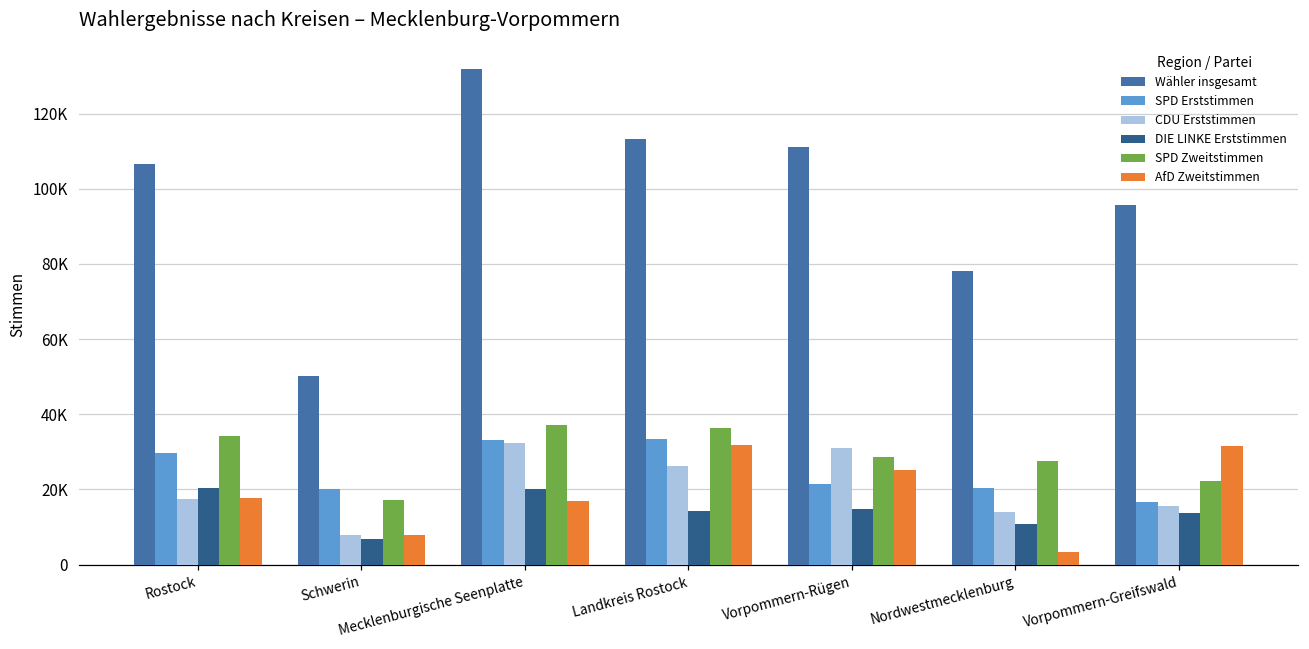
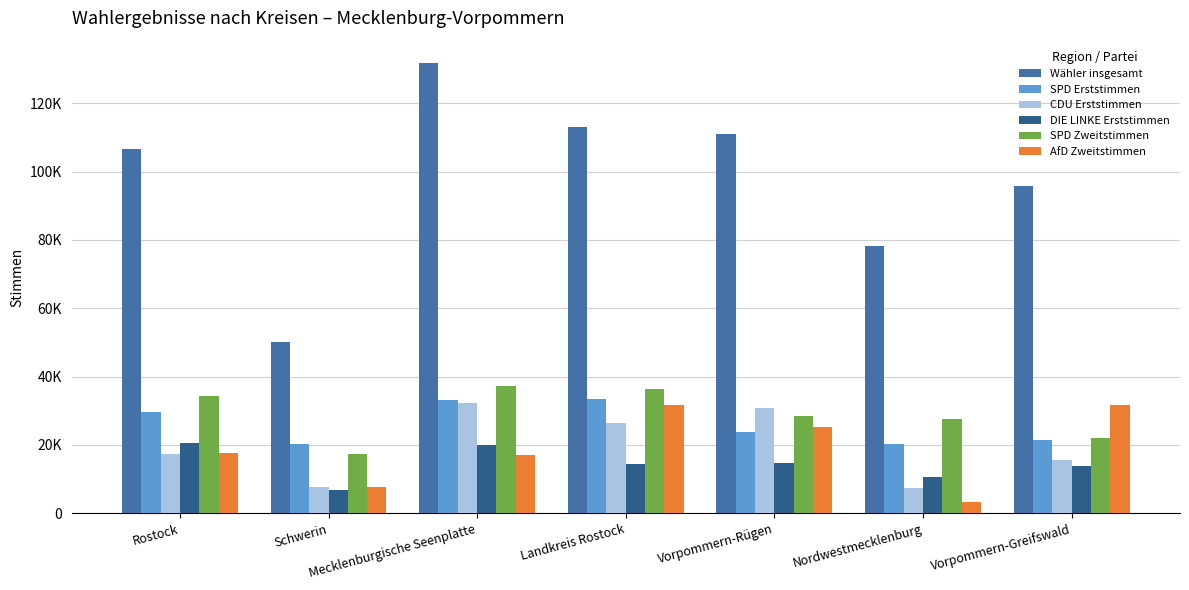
  {
    "SPD Erststimmen": {
      "Rostock": 30000,
      "Schwerin": 20000,
      "Mecklenburgische Seenplatte": 33000,
      "Landkreis Rostock": 34000,
-     "Vorpommern-Rügen": 21000,
+     "Vorpommern-Rügen": 24000,
      "Nordwestmecklenburg": 20000,
-     "Vorpommern-Greifswald": 17000
+     "Vorpommern-Greifswald": 21000
    },
    "CDU Erststimmen": {
      "Rostock": 17000,
      "Schwerin": 8000,
      "Mecklenburgische Seenplatte": 32000,
      "Landkreis Rostock": 26000,
      "Vorpommern-Rügen": 31000,
-     "Nordwestmecklenburg": 14000,
+     "Nordwestmecklenburg": 7000,
      "Vorpommern-Greifswald": 16000
    },
    "SPD Zweitstimmen": {
      "Rostock": 34000,
      "Schwerin": 17000,
      "Mecklenburgische Seenplatte": 37000,
      "Landkreis Rostock": 36000,
      "Vorpommern-Rügen": 29000,
      "Nordwestmecklenburg": 28000,
      "Vorpommern-Greifswald": 22000
    },
    "AfD Zweitstimmen": {
      "Rostock": 18000,
      "Schwerin": 8000,
      "Mecklenburgische Seenplatte": 17000,
      "Landkreis Rostock": 32000,
      "Vorpommern-Rügen": 25000,
      "Nordwestmecklenburg": 3000,
      "Vorpommern-Greifswald": 32000
    }
  }
